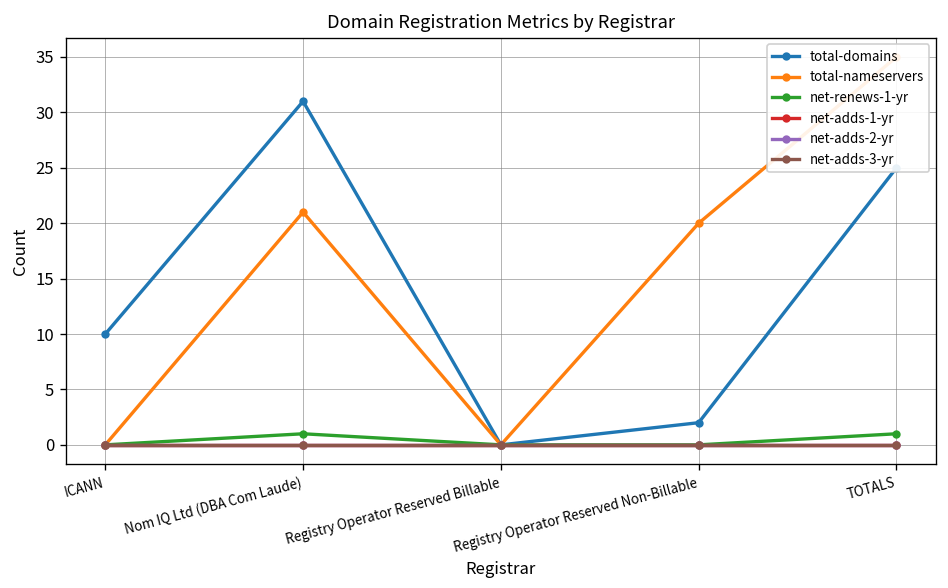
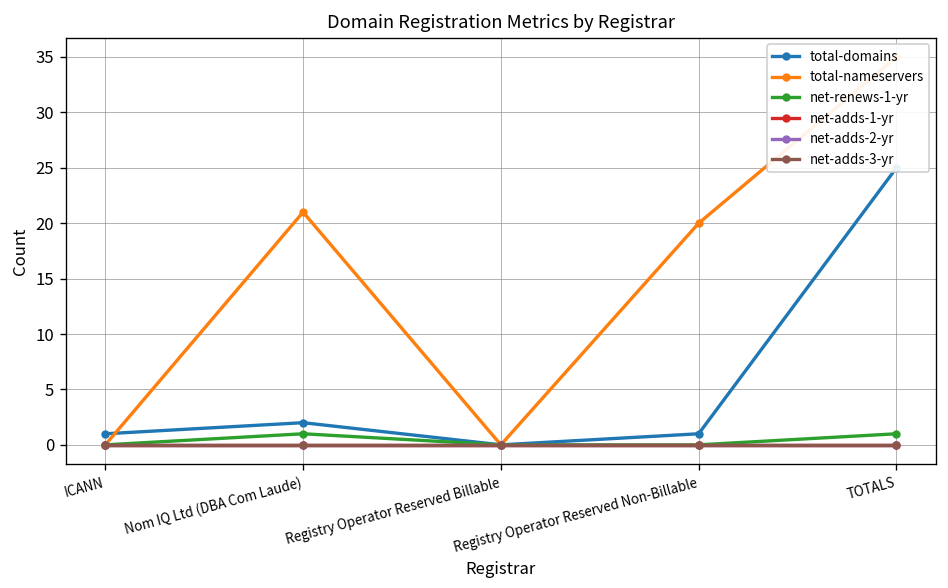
  {
    "total-domains": {
-     "ICANN": 10,
-     "Nom IQ Ltd (DBA Com Laude)": 31,
-     "Registry Operator Reserved Non-Billable": 2,
+     "ICANN": 1,
+     "Nom IQ Ltd (DBA Com Laude)": 2,
+     "Registry Operator Reserved Non-Billable": 1,
      "TOTALS": 25
    },
    "total-nameservers": {
      "Nom IQ Ltd (DBA Com Laude)": 21,
      "Registry Operator Reserved Non-Billable": 20
    },
    "net-renews-1-yr": {
      "Nom IQ Ltd (DBA Com Laude)": 1,
      "TOTALS": 1
    },
    "net-adds-3-yr": {
      "Nom IQ Ltd (DBA Com Laude)": 0,
      "TOTALS": 0
    }
  }
